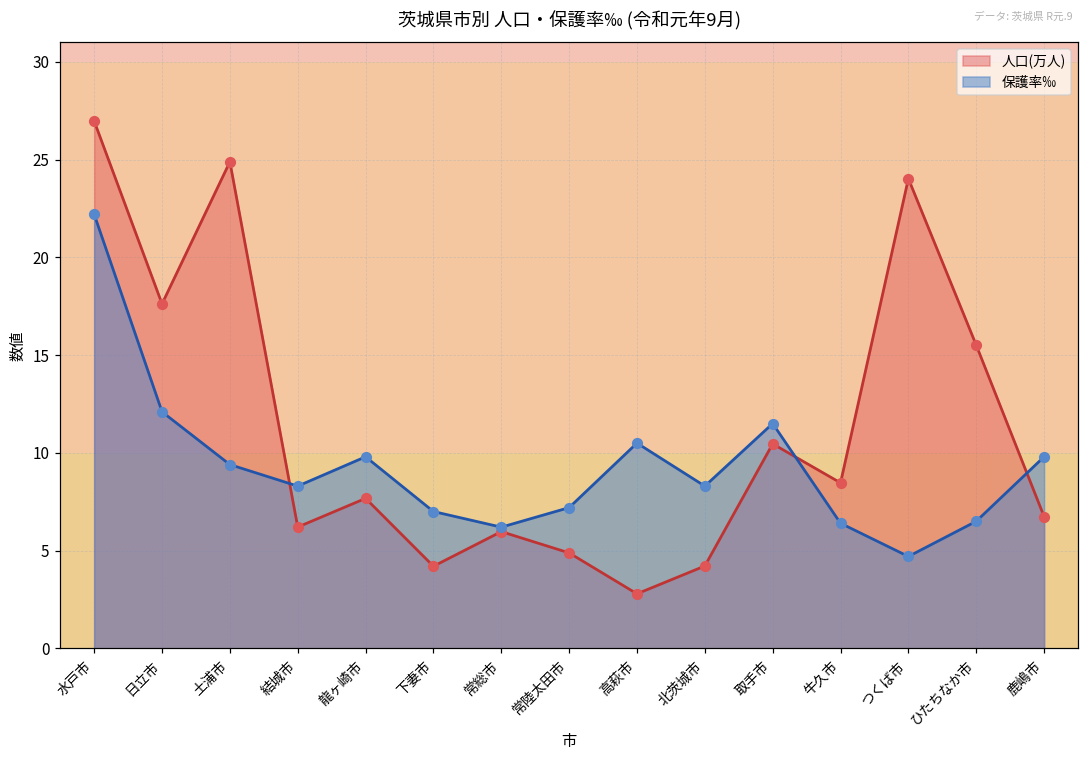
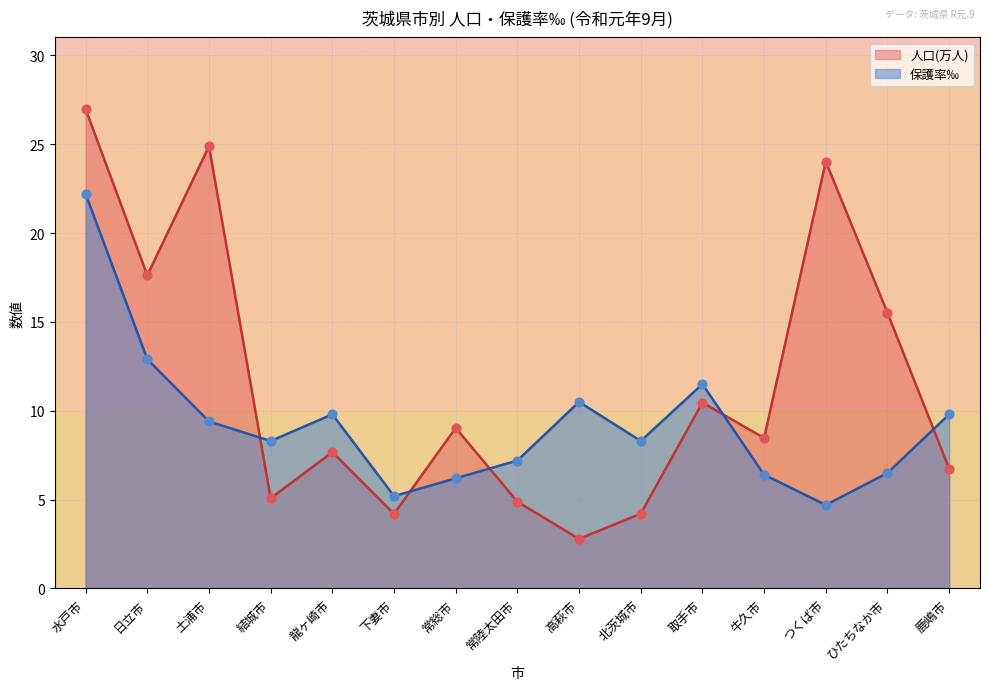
  {
    "人口(万人)": {
      "水戸市": 27.0,
      "日立市": 17.6,
      "土浦市": 24.9,
-     "結城市": 6.2,
+     "結城市": 5.1,
      "龍ヶ崎市": 7.7,
      "下妻市": 4.2,
-     "常総市": 6.0,
+     "常総市": 9.0,
      "常陸太田市": 4.9,
      "高萩市": 2.8,
      "北茨城市": 4.2,
      "取手市": 10.5,
      "牛久市": 8.5,
      "つくば市": 24.0,
      "ひたちなか市": 15.5,
      "鹿嶋市": 6.7
    },
    "保護率‰": {
      "水戸市": 22.2,
-     "日立市": 12.1,
+     "日立市": 12.9,
      "土浦市": 9.4,
      "結城市": 8.3,
      "龍ヶ崎市": 9.8,
-     "下妻市": 7.0,
+     "下妻市": 5.2,
      "常総市": 6.2,
      "常陸太田市": 7.2,
      "高萩市": 10.5,
      "北茨城市": 8.3,
      "取手市": 11.5,
      "牛久市": 6.4,
      "つくば市": 4.7,
      "ひたちなか市": 6.5,
      "鹿嶋市": 9.8
    }
  }
